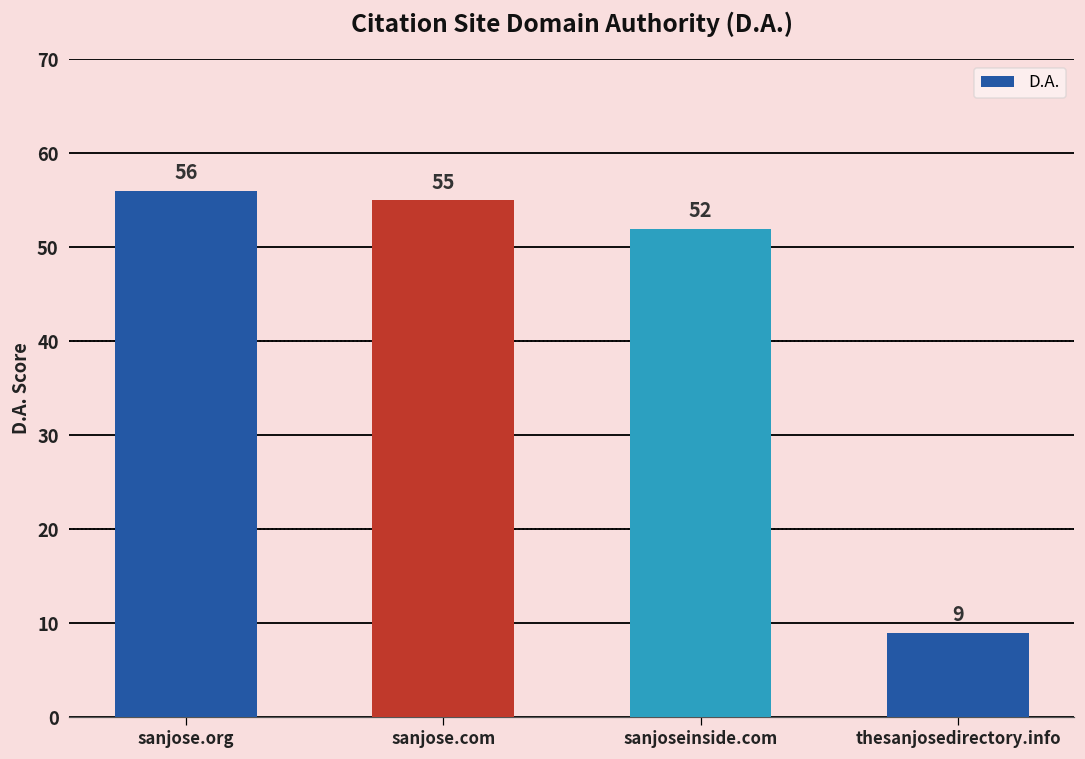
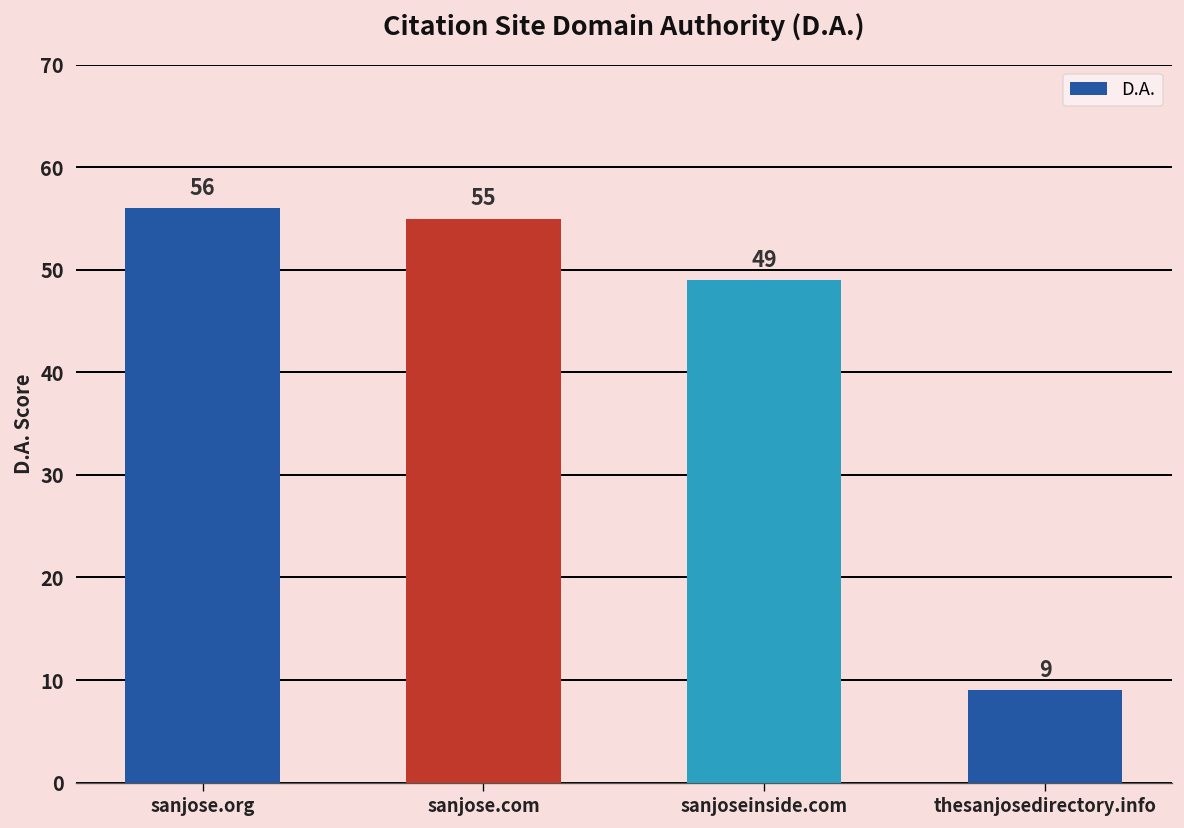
  {
    "sanjose.org": 56,
    "sanjose.com": 55,
-   "sanjoseinside.com": 52,
+   "sanjoseinside.com": 49,
    "thesanjosedirectory.info": 9
  }
